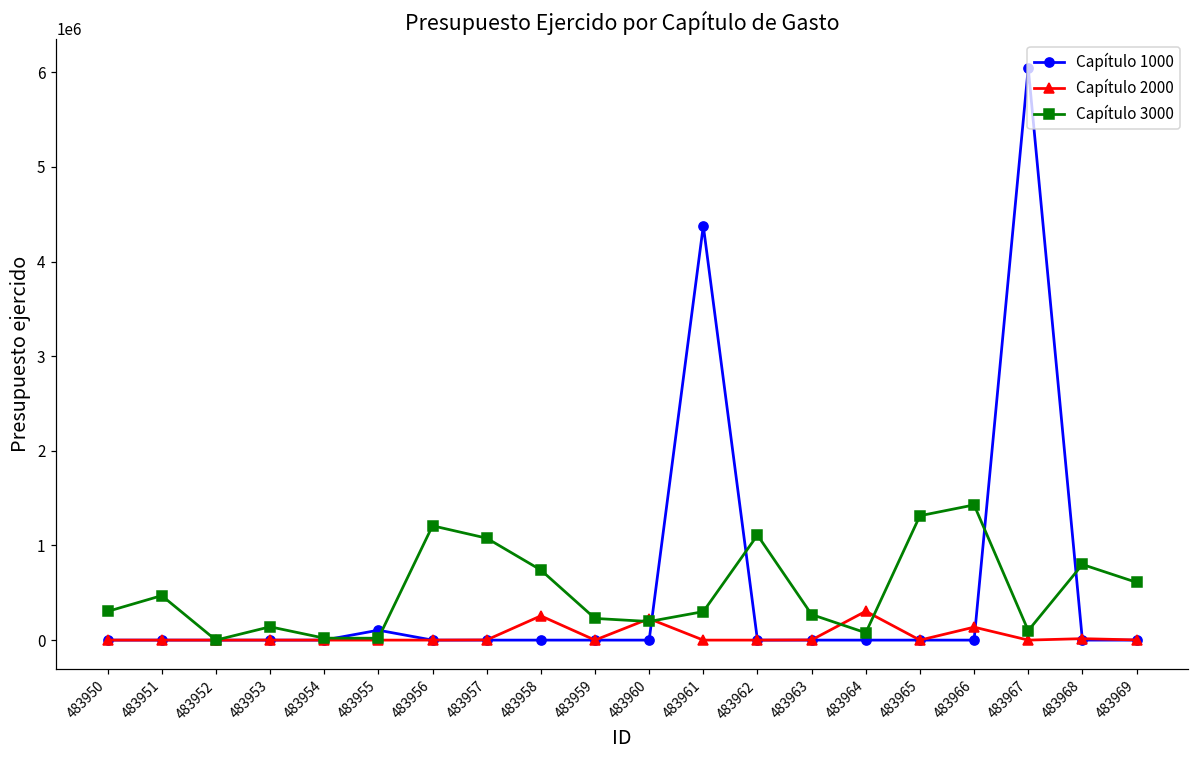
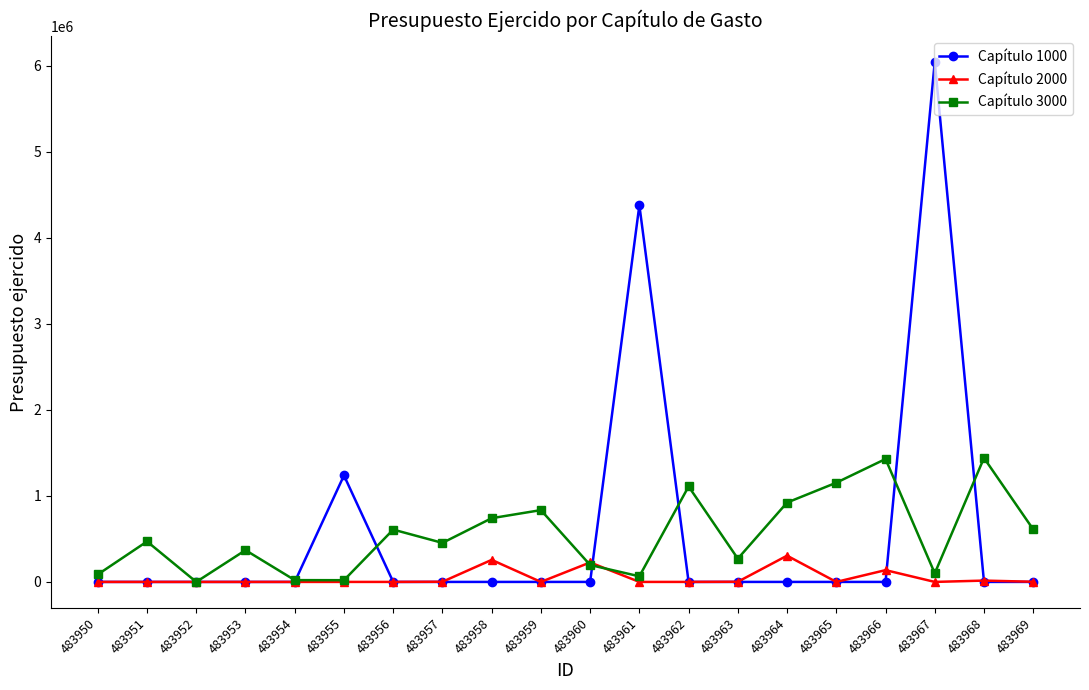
  {
    "Capítulo 1000": {
-     "483955": 100000,
+     "483955": 1200000,
      "483958": 0,
      "483960": 0,
      "483961": 4400000,
      "483964": 0,
      "483966": 0
    },
    "Capítulo 2000": {
      "483958": 300000,
      "483960": 200000,
      "483961": 0,
      "483964": 300000,
      "483966": 100000,
      "483967": 0
    },
    "Capítulo 3000": {
-     "483950": 300000,
+     "483950": 100000,
      "483951": 500000,
-     "483953": 100000,
-     "483956": 1200000,
-     "483957": 1100000,
+     "483953": 400000,
+     "483956": 600000,
+     "483957": 500000,
      "483958": 700000,
-     "483959": 200000,
+     "483959": 800000,
      "483960": 200000,
-     "483961": 300000,
+     "483961": 100000,
      "483962": 1100000,
      "483963": 300000,
-     "483964": 100000,
-     "483965": 1300000,
+     "483964": 900000,
+     "483965": 1200000,
      "483966": 1400000,
      "483967": 100000,
-     "483968": 800000,
+     "483968": 1400000,
      "483969": 600000
    }
  }
